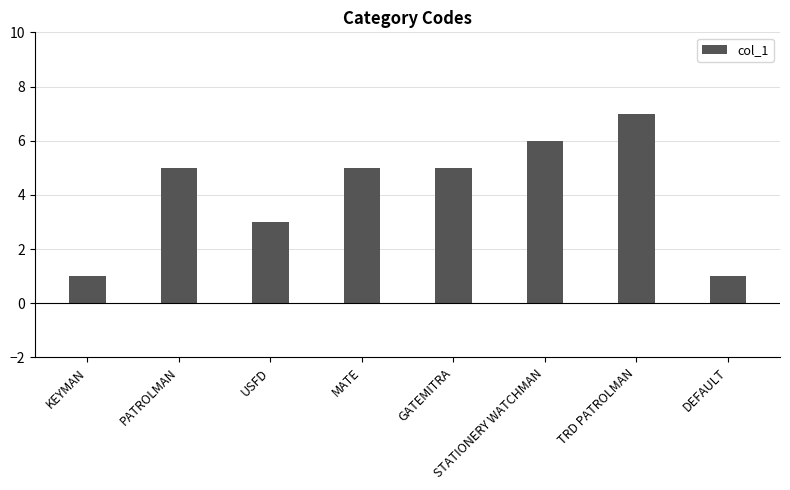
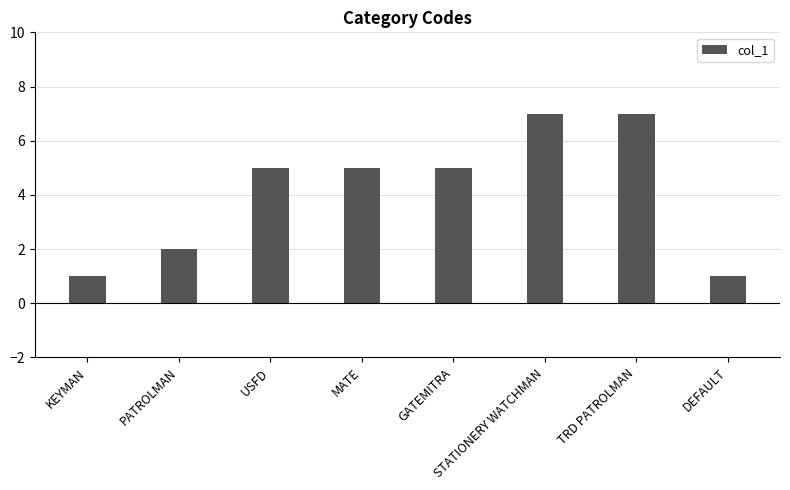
  {
    "KEYMAN": 1,
-   "PATROLMAN": 5,
-   "USFD": 3,
+   "PATROLMAN": 2,
+   "USFD": 5,
    "MATE": 5,
    "GATEMITRA": 5,
-   "STATIONERY WATCHMAN": 6,
+   "STATIONERY WATCHMAN": 7,
    "TRD PATROLMAN": 7,
    "DEFAULT": 1
  }
